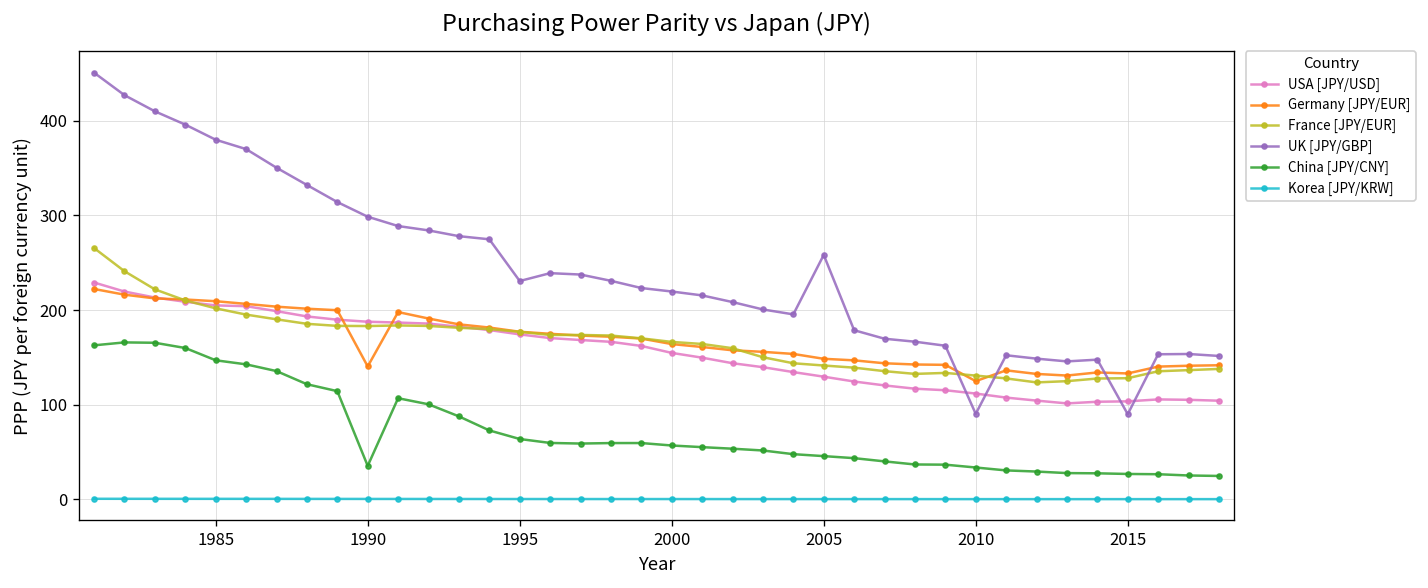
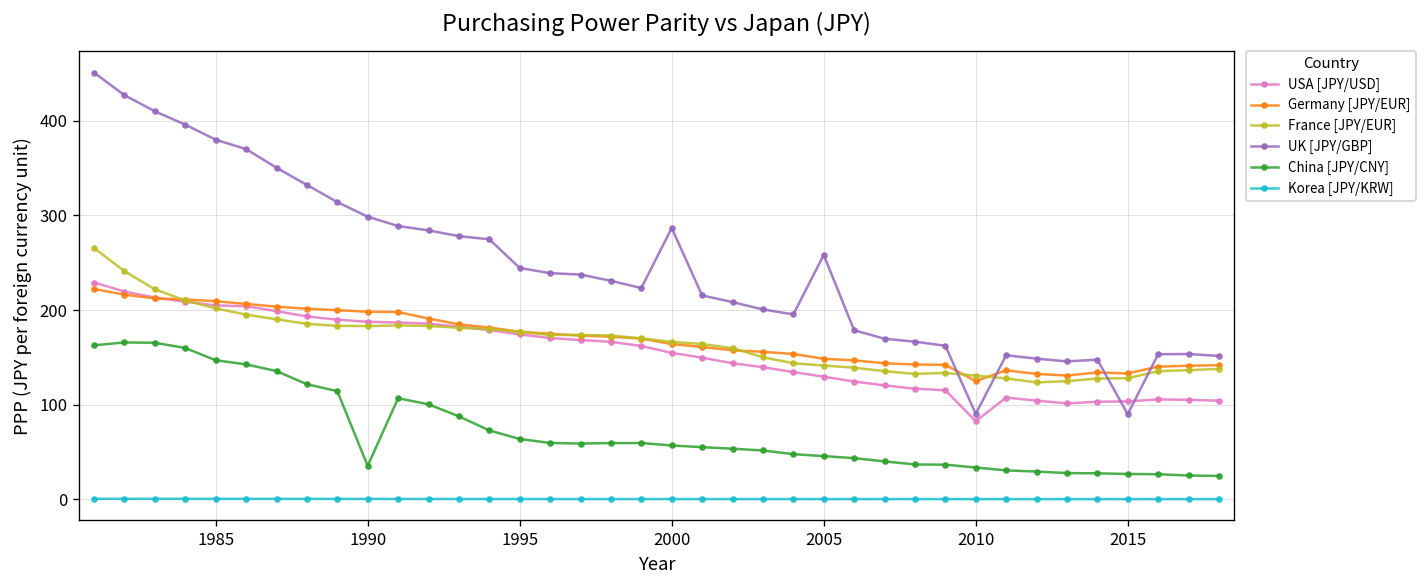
  {
    "USA [JPY/USD]": {
      "1990": 190,
      "2000": 150,
      "2005": 130,
-     "2010": 110,
+     "2010": 80,
      "2015": 100
    },
    "Germany [JPY/EUR]": {
      "1985": 210,
-     "1990": 140,
+     "1990": 200,
      "2005": 150,
      "2010": 120,
      "2015": 130
    },
    "France [JPY/EUR]": {
      "1990": 180,
      "2005": 140,
      "2010": 130,
      "2015": 130
    },
    "UK [JPY/GBP]": {
      "1985": 380,
      "1990": 300,
-     "1995": 230,
-     "2000": 220,
+     "1995": 240,
+     "2000": 290,
      "2005": 260,
      "2010": 90,
      "2015": 90
    },
    "China [JPY/CNY]": {
      "1985": 150,
      "1990": 40,
      "1995": 60,
      "2000": 60,
      "2005": 50,
      "2010": 30,
      "2015": 30
    },
    "Korea [JPY/KRW]": {
      "1985": 0,
      "1990": 0,
      "1995": 0,
      "2000": 0,
      "2005": 0,
      "2010": 0,
      "2015": 0
    }
  }
